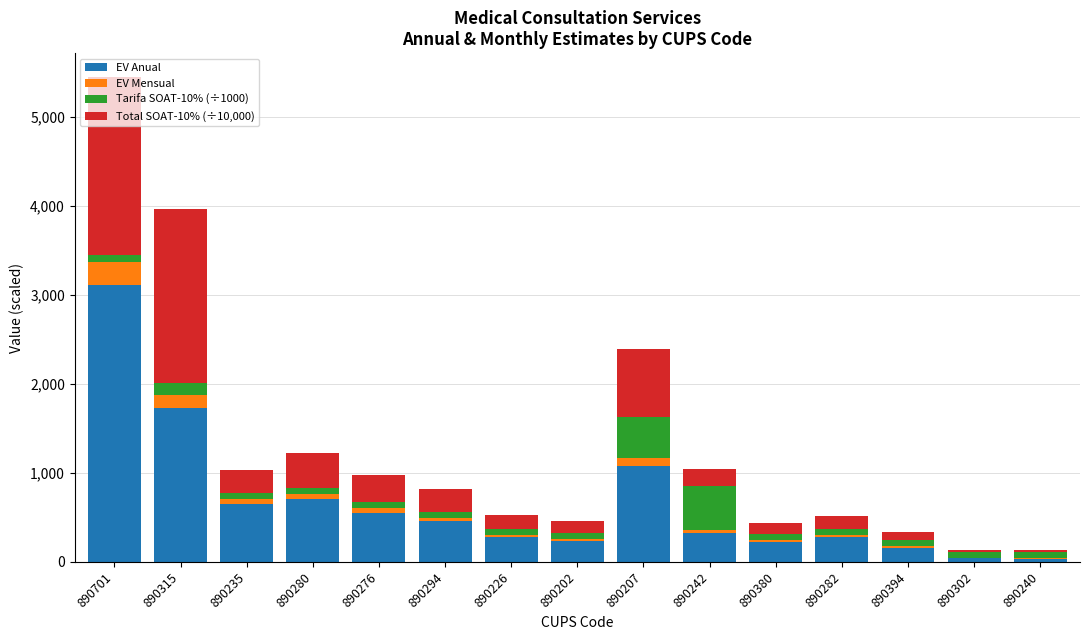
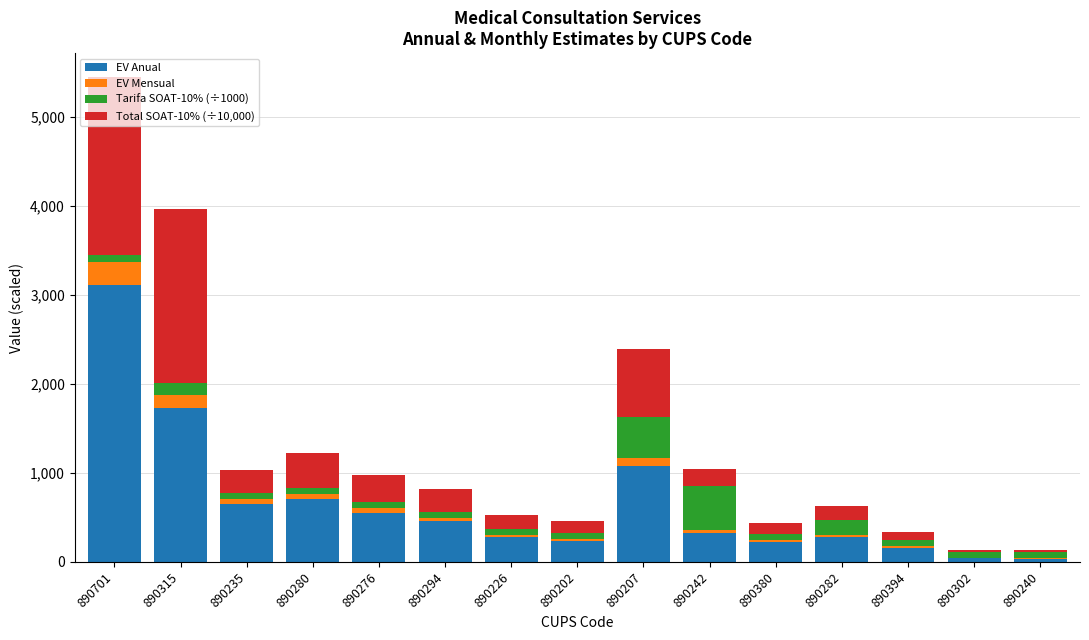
  {
    "EV Anual": {
      "890701": "3,100",
      "890315": "1,700",
      "890235": "600",
      "890280": "700",
      "890276": "600",
      "890294": "500",
      "890226": "300",
      "890202": "200",
      "890207": "1,100",
      "890242": "300",
      "890380": "200",
      "890282": "300",
      "890394": "200",
      "890302": "0",
      "890240": "0"
    },
    "EV Mensual": {
      "890701": "300",
      "890315": "100",
      "890235": "100",
      "890280": "100",
      "890276": "0",
      "890294": "0",
      "890207": "100"
    },
    "Tarifa SOAT-10% (÷1000)": {
      "890701": "100",
      "890315": "100",
      "890235": "100",
      "890280": "100",
      "890276": "100",
      "890294": "100",
      "890226": "100",
      "890202": "100",
      "890207": "500",
      "890242": "500",
      "890380": "100",
-     "890282": "100",
+     "890282": "200",
      "890394": "100",
      "890302": "100",
      "890240": "100"
    },
    "Total SOAT-10% (÷10,000)": {
      "890315": "2,000",
      "890235": "300",
      "890280": "400",
      "890276": "300",
      "890294": "300",
      "890226": "200",
      "890202": "100",
      "890207": "800",
      "890242": "200",
      "890380": "100",
      "890282": "200",
      "890394": "100"
    }
  }
